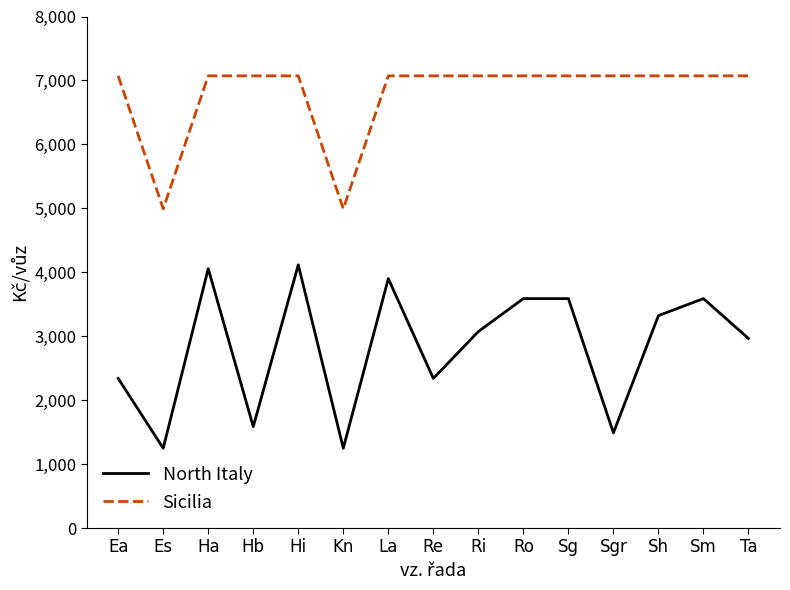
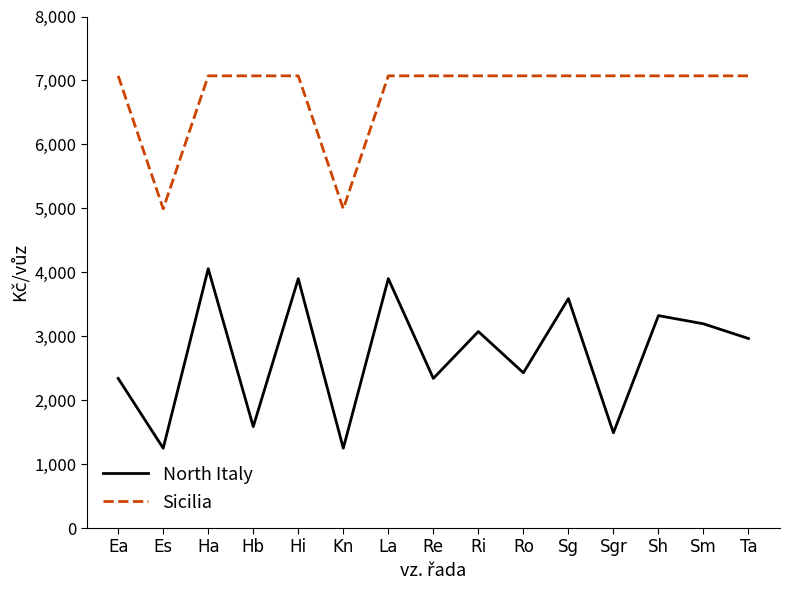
  {
    "North Italy": {
      "Ea": "2,300",
      "Es": "1,200",
      "Ha": "4,100",
      "Hb": "1,600",
-     "Hi": "4,100",
+     "Hi": "3,900",
      "Kn": "1,200",
      "La": "3,900",
      "Re": "2,300",
      "Ri": "3,100",
-     "Ro": "3,600",
+     "Ro": "2,400",
      "Sg": "3,600",
      "Sgr": "1,500",
      "Sh": "3,300",
-     "Sm": "3,600",
+     "Sm": "3,200",
      "Ta": "3,000"
    },
    "Sicilia": {
      "Ea": "7,100",
      "Es": "5,000",
      "Ha": "7,100",
      "Hb": "7,100",
      "Hi": "7,100",
      "Kn": "5,000",
      "La": "7,100",
      "Re": "7,100",
      "Ri": "7,100",
      "Ro": "7,100",
      "Sg": "7,100",
      "Sgr": "7,100",
      "Sh": "7,100",
      "Sm": "7,100",
      "Ta": "7,100"
    }
  }
